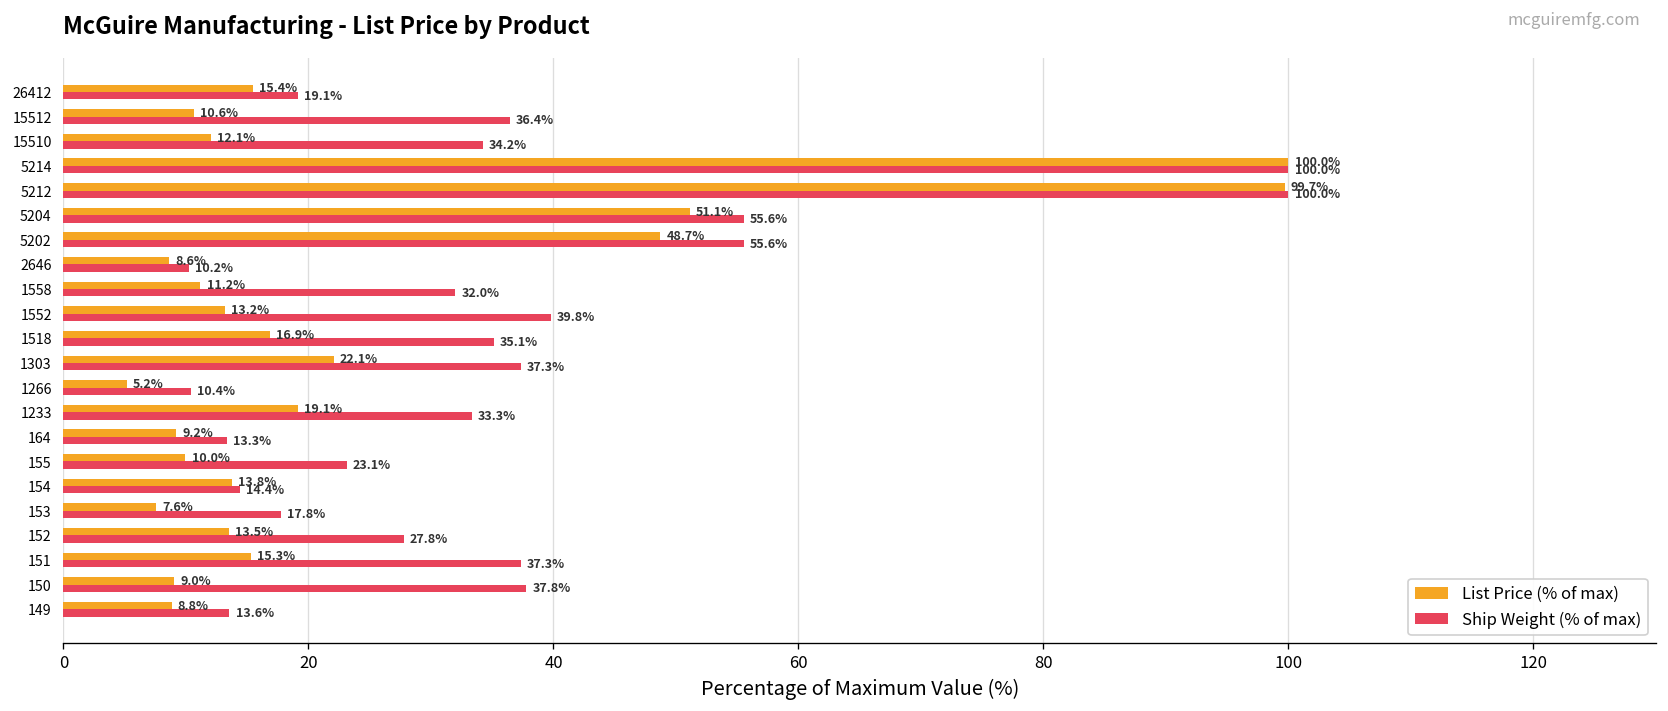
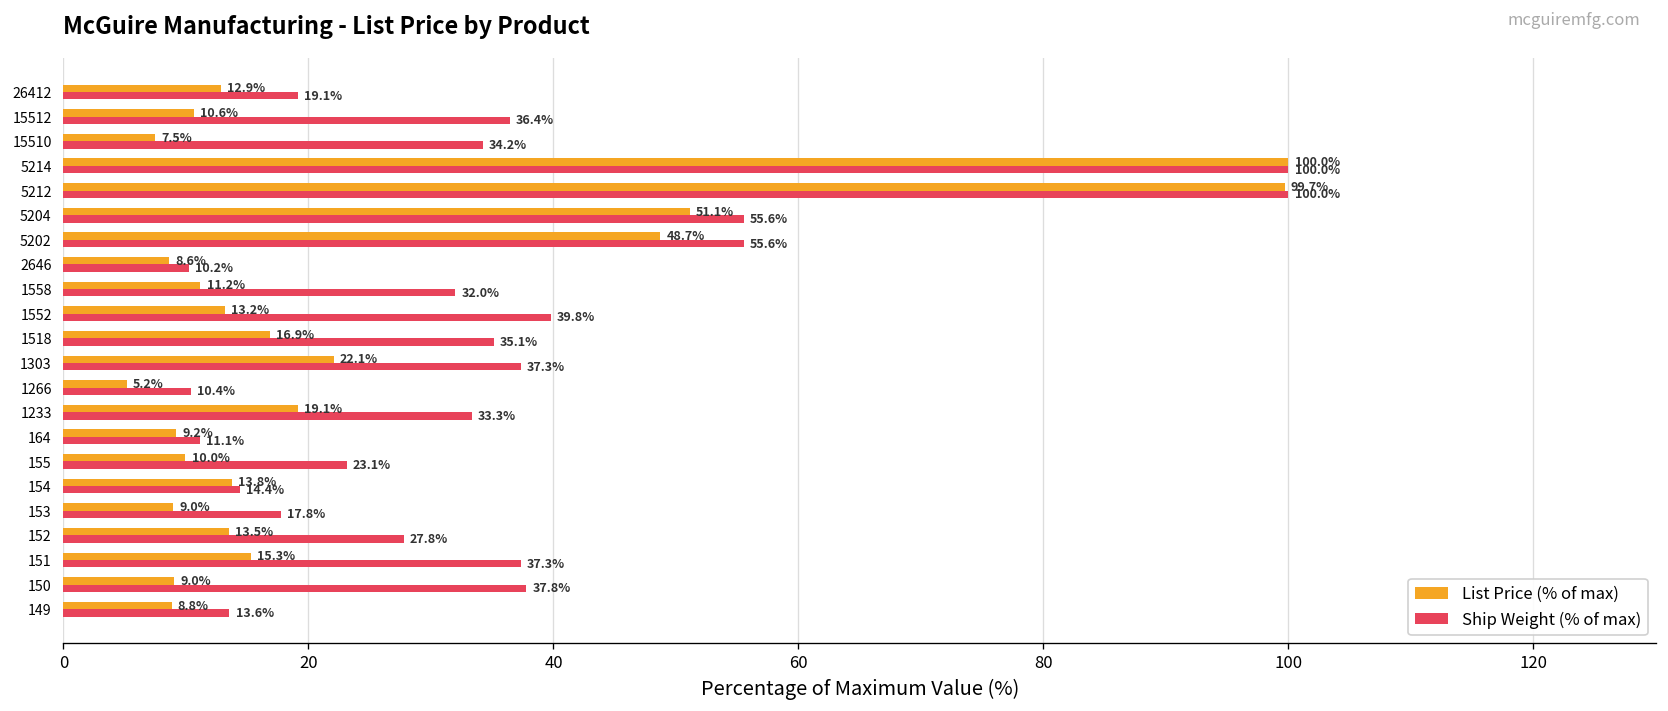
  {
    "List Price (% of max)": {
-     "26412": "15.4%",
+     "26412": "12.9%",
      "15512": "10.6%",
-     "15510": "12.1%",
+     "15510": "7.5%",
      "5204": "51.1%",
      "5202": "48.7%",
      "2646": "8.6%",
      "1558": "11.2%",
      "1552": "13.2%",
      "1518": "16.9%",
      "1303": "22.1%",
      "1266": "5.2%",
      "1233": "19.1%",
      "164": "9.2%",
      "155": "10.0%",
-     "153": "7.6%",
+     "153": "9.0%",
      "152": "13.5%",
      "151": "15.3%",
      "150": "9.0%",
      "149": "8.8%"
    },
    "Ship Weight (% of max)": {
      "26412": "19.1%",
      "15512": "36.4%",
      "15510": "34.2%",
      "5204": "55.6%",
      "5202": "55.6%",
      "2646": "10.2%",
      "1558": "32.0%",
      "1552": "39.8%",
      "1518": "35.1%",
      "1303": "37.3%",
      "1266": "10.4%",
      "1233": "33.3%",
-     "164": "13.3%",
+     "164": "11.1%",
      "155": "23.1%",
      "153": "17.8%",
      "152": "27.8%",
      "151": "37.3%",
      "150": "37.8%",
      "149": "13.6%"
    }
  }
